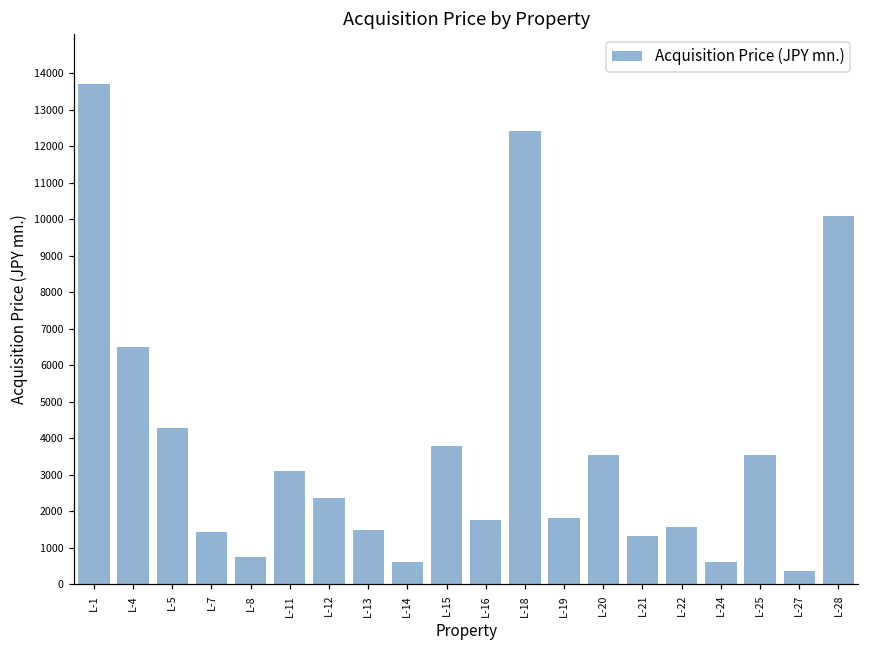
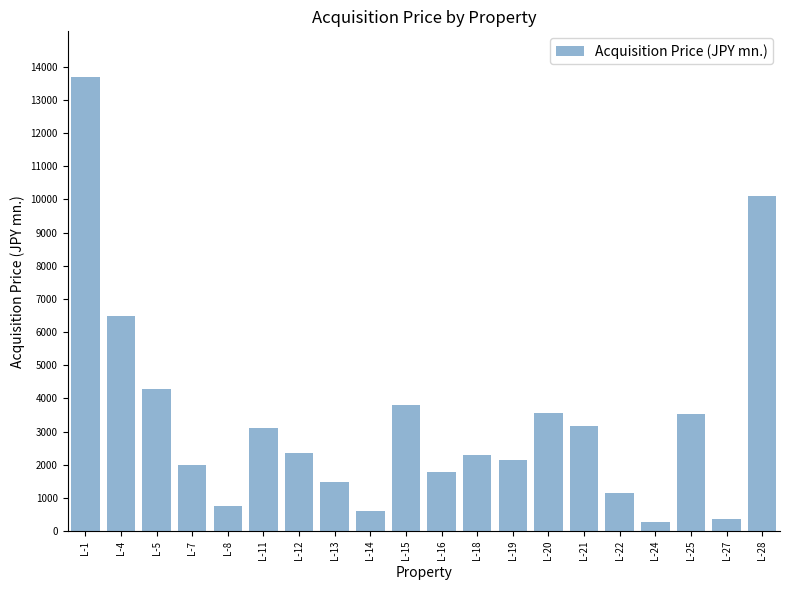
  {
    "L-1": 13700,
    "L-4": 6500,
    "L-5": 4300,
-   "L-7": 1400,
+   "L-7": 2000,
    "L-8": 800,
    "L-11": 3100,
    "L-12": 2400,
    "L-13": 1500,
    "L-14": 600,
    "L-15": 3800,
    "L-16": 1800,
-   "L-18": 12400,
-   "L-19": 1800,
+   "L-18": 2300,
+   "L-19": 2100,
    "L-20": 3600,
-   "L-21": 1300,
-   "L-22": 1600,
-   "L-24": 600,
+   "L-21": 3200,
+   "L-22": 1200,
+   "L-24": 300,
    "L-25": 3500,
    "L-27": 400,
    "L-28": 10100
  }
